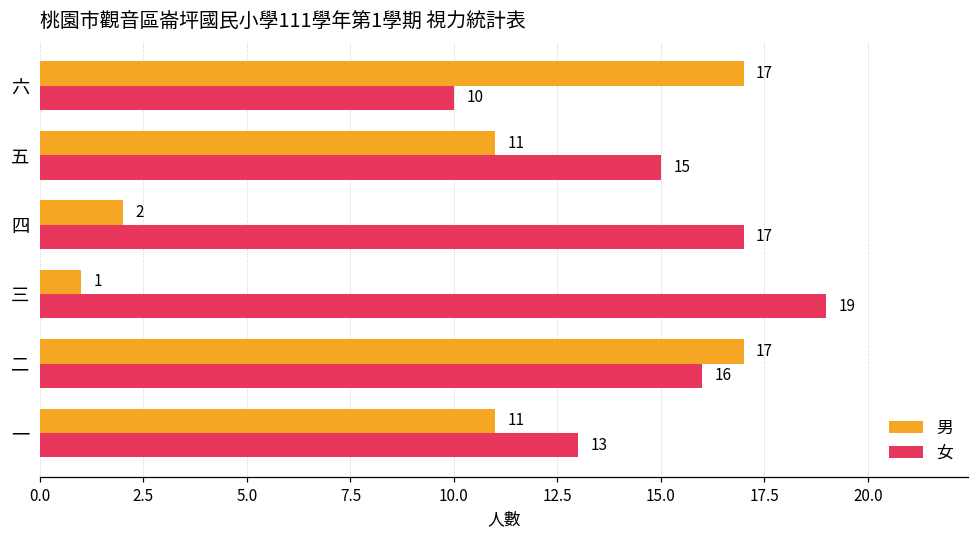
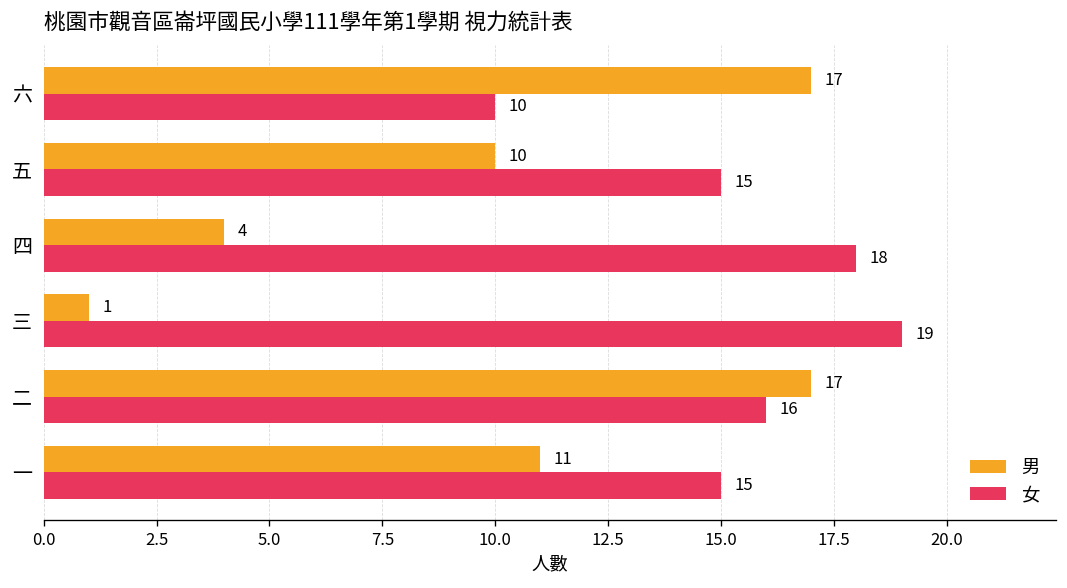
  {
    "男": {
      "六": 17,
-     "五": 11,
-     "四": 2,
+     "五": 10,
+     "四": 4,
      "三": 1,
      "二": 17,
      "一": 11
    },
    "女": {
      "六": 10,
      "五": 15,
-     "四": 17,
+     "四": 18,
      "三": 19,
      "二": 16,
-     "一": 13
+     "一": 15
    }
  }
